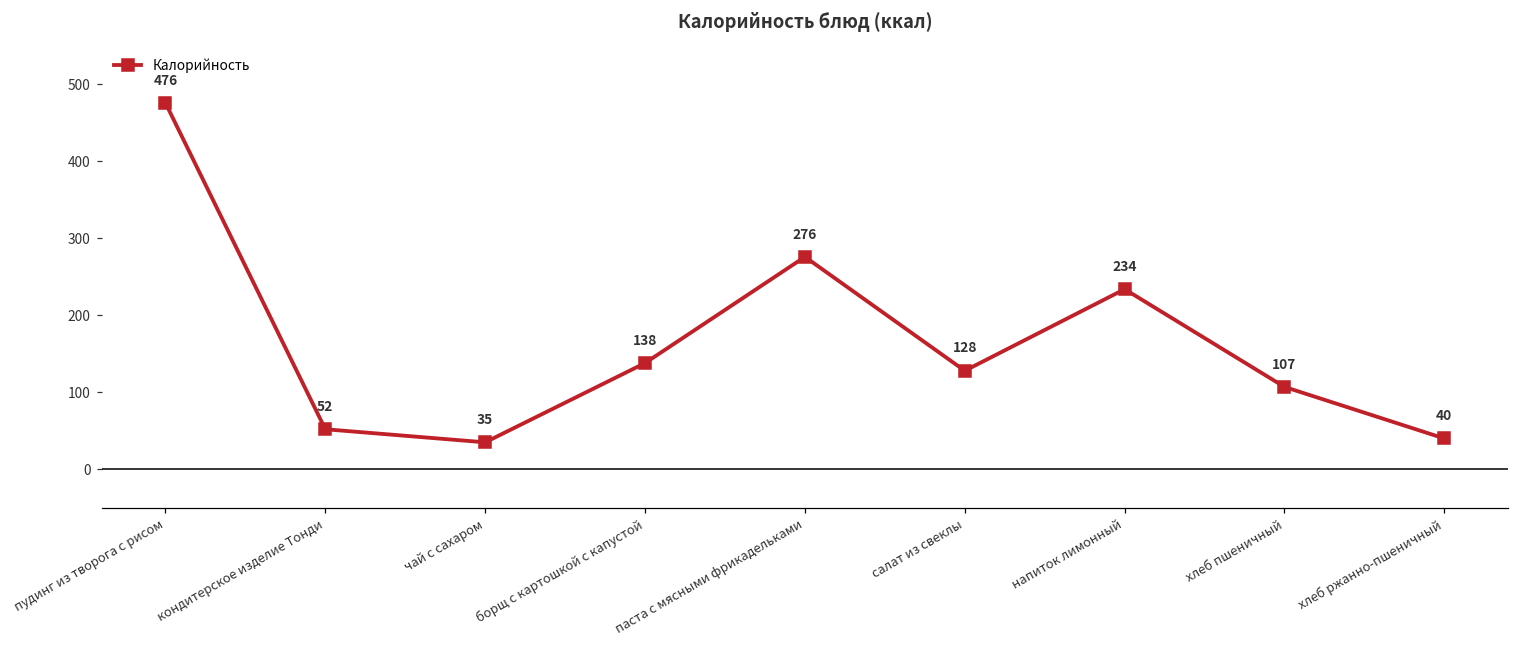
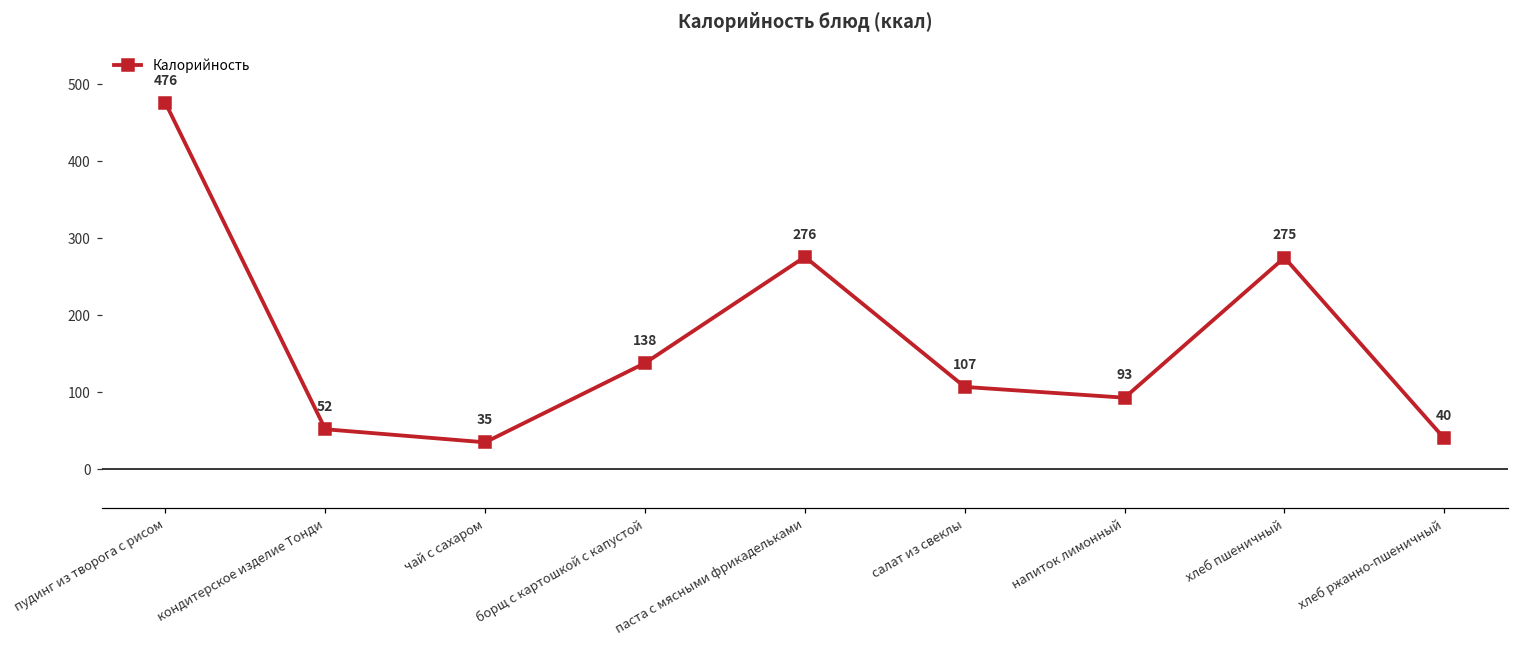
  {
    "пудинг из творога с рисом": 476,
    "кондитерское изделие Тонди": 52,
    "чай с сахаром": 35,
    "борщ с картошкой с капустой": 138,
    "паста с мясными фрикадельками": 276,
-   "салат из свеклы": 128,
-   "напиток лимонный": 234,
-   "хлеб пшеничный": 107,
+   "салат из свеклы": 107,
+   "напиток лимонный": 93,
+   "хлеб пшеничный": 275,
    "хлеб ржанно-пшеничный": 40
  }
